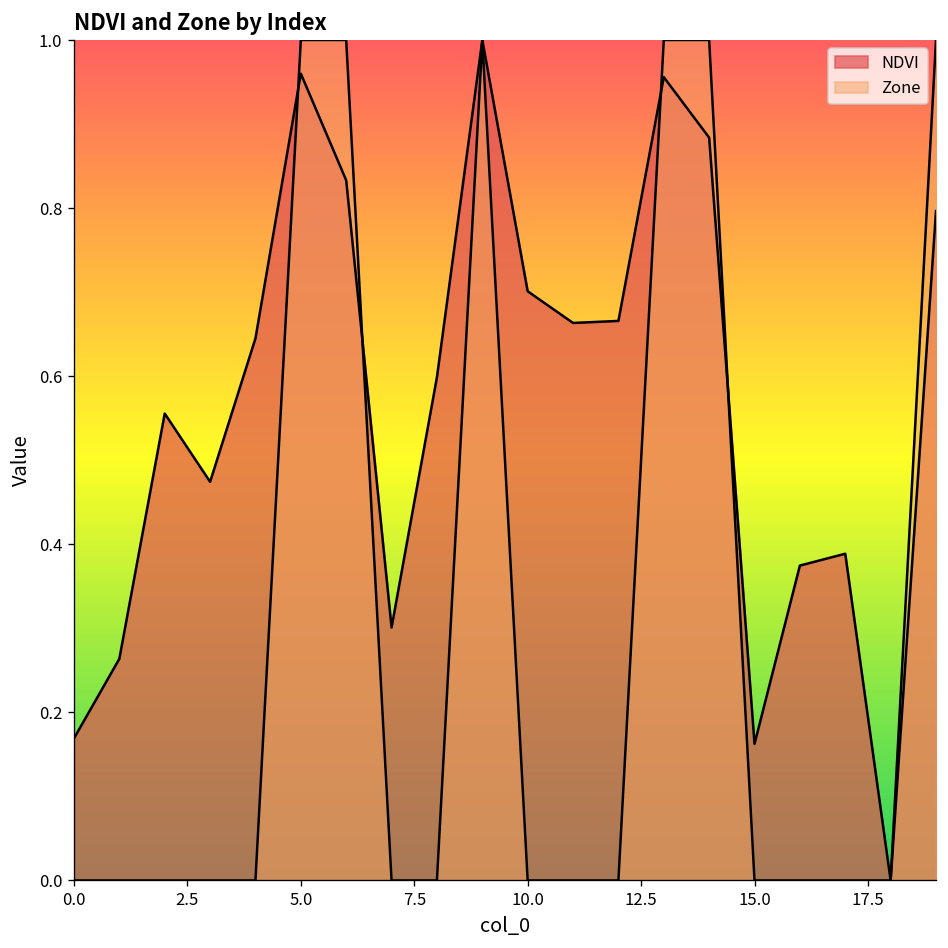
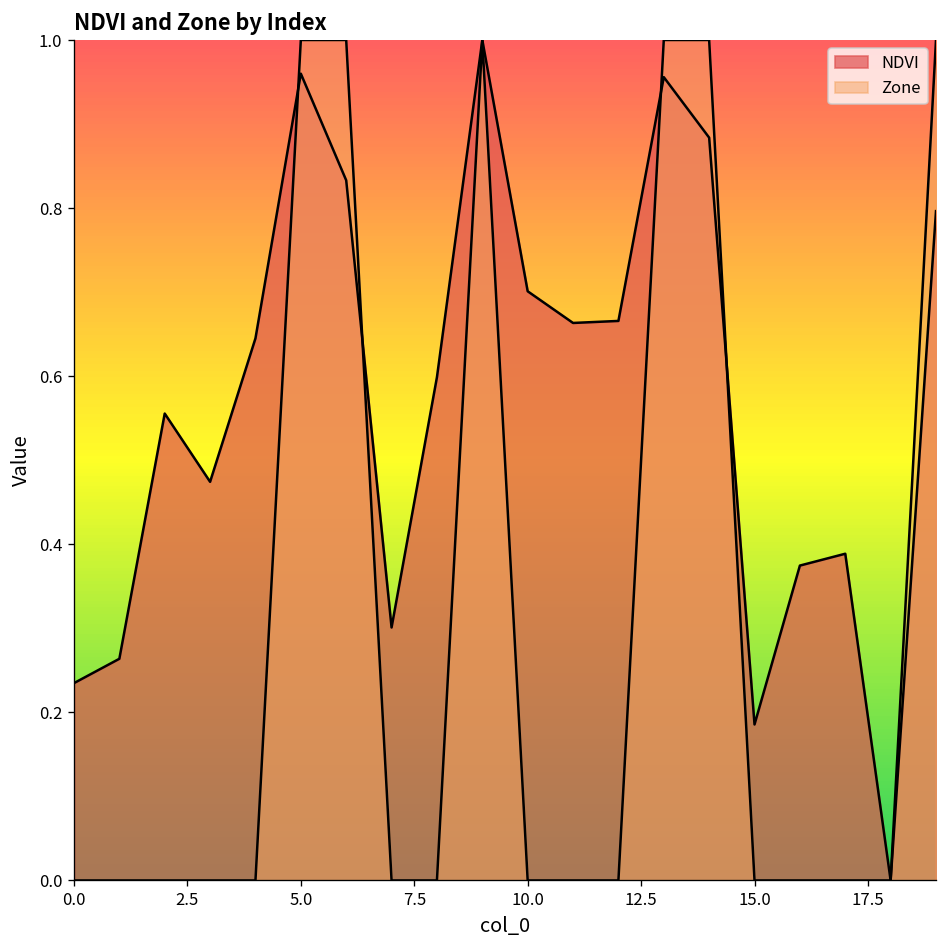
  {
    "NDVI": {
-     "0.0": 0.17,
+     "0.0": 0.23,
      "5.0": 0.96,
      "10.0": 0.70,
-     "15.0": 0.16
+     "15.0": 0.19
    },
    "Zone": {
      "0.0": 0.00,
      "5.0": 1.00,
      "10.0": 0.00,
      "15.0": 0.00
    }
  }
